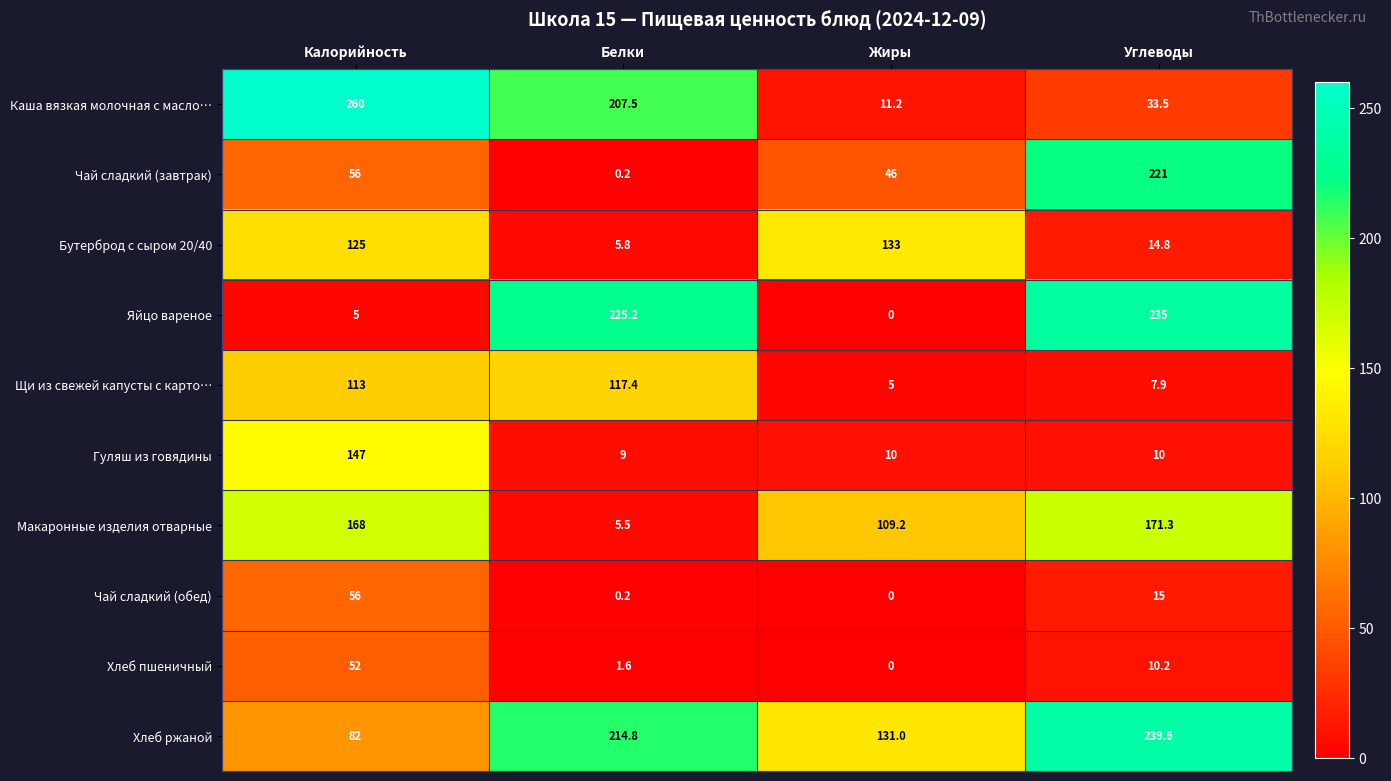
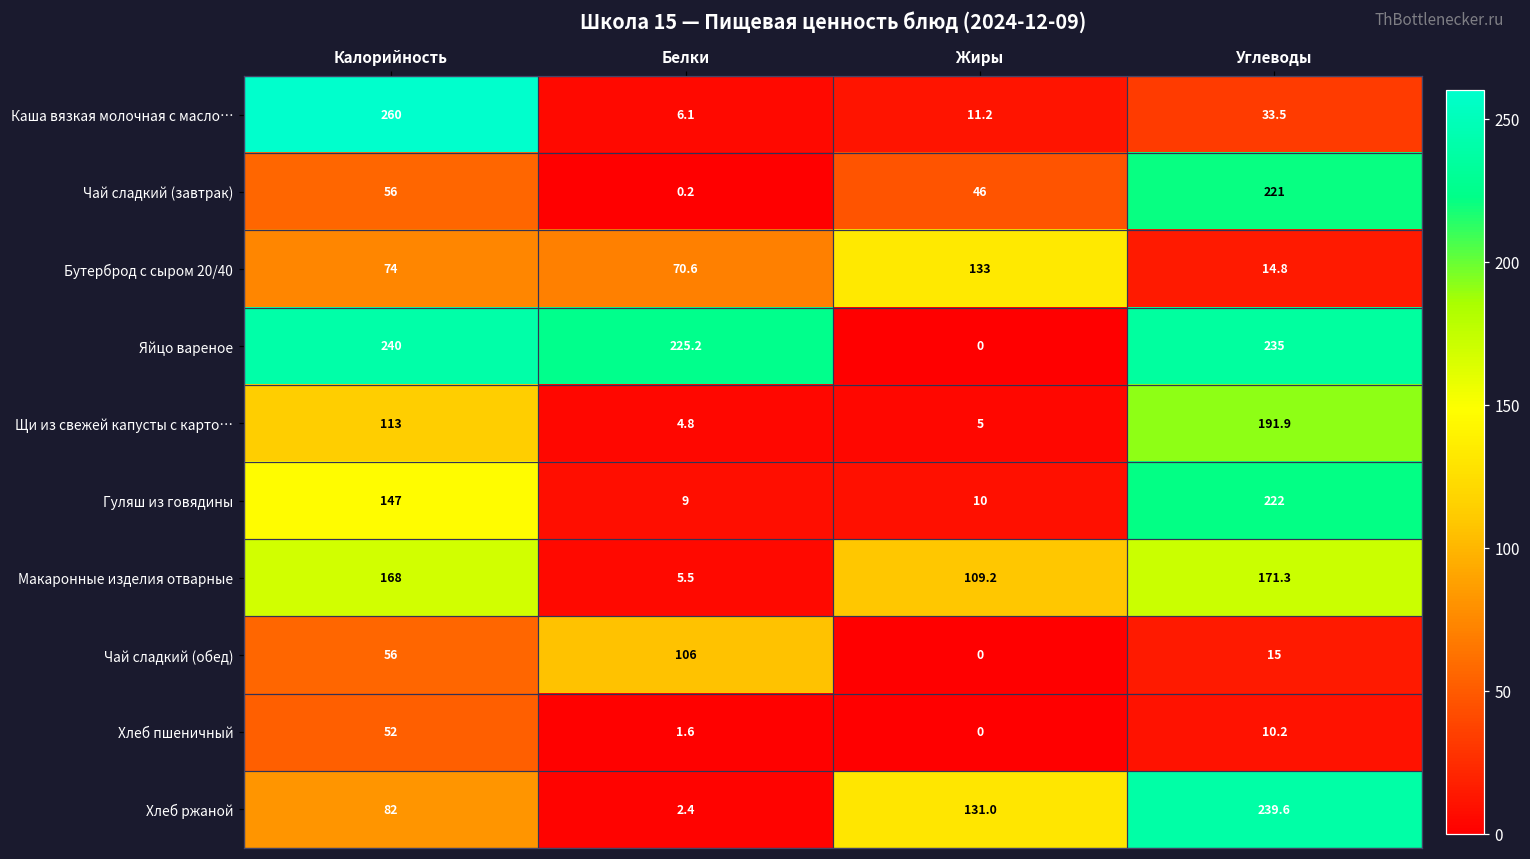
  {
    "Каша вязкая молочная с масло…": {
      "Калорийность": 260,
-     "Белки": 207.5,
+     "Белки": 6.1,
      "Жиры": 11.2,
      "Углеводы": 33.5
    },
    "Чай сладкий (завтрак)": {
      "Калорийность": 56,
      "Белки": 0.2,
      "Жиры": 46,
      "Углеводы": 221
    },
    "Бутерброд с сыром 20/40": {
-     "Калорийность": 125,
-     "Белки": 5.8,
+     "Калорийность": 74,
+     "Белки": 70.6,
      "Жиры": 133,
      "Углеводы": 14.8
    },
    "Яйцо вареное": {
-     "Калорийность": 5,
+     "Калорийность": 240,
      "Белки": 225.2,
      "Жиры": 0,
      "Углеводы": 235
    },
    "Щи из свежей капусты с карто…": {
      "Калорийность": 113,
-     "Белки": 117.4,
+     "Белки": 4.8,
      "Жиры": 5,
-     "Углеводы": 7.9
+     "Углеводы": 191.9
    },
    "Гуляш из говядины": {
      "Калорийность": 147,
      "Белки": 9,
      "Жиры": 10,
-     "Углеводы": 10
+     "Углеводы": 222
    },
    "Макаронные изделия отварные": {
      "Калорийность": 168,
      "Белки": 5.5,
      "Жиры": 109.2,
      "Углеводы": 171.3
    },
    "Чай сладкий (обед)": {
      "Калорийность": 56,
-     "Белки": 0.2,
+     "Белки": 106,
      "Жиры": 0,
      "Углеводы": 15
    },
    "Хлеб пшеничный": {
      "Калорийность": 52,
      "Белки": 1.6,
      "Жиры": 0,
      "Углеводы": 10.2
    },
    "Хлеб ржаной": {
      "Калорийность": 82,
-     "Белки": 214.8,
+     "Белки": 2.4,
      "Жиры": 131.0,
      "Углеводы": 239.6
    }
  }
